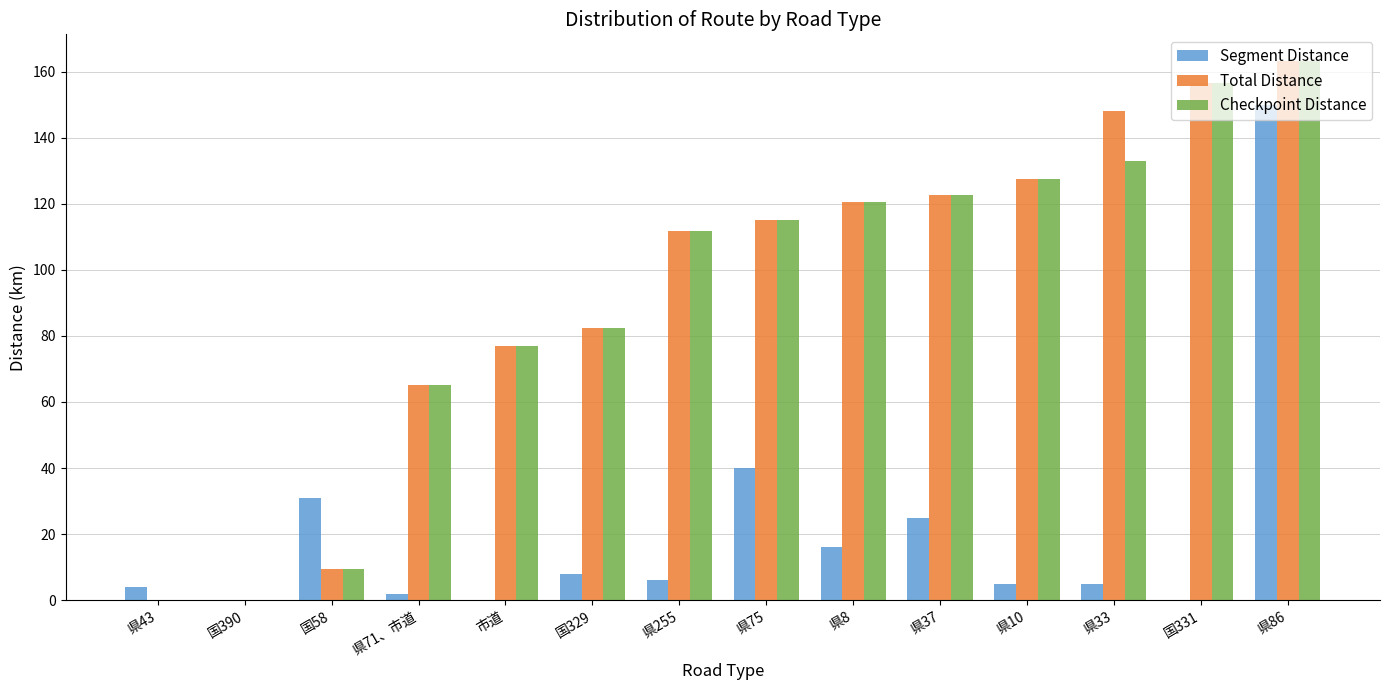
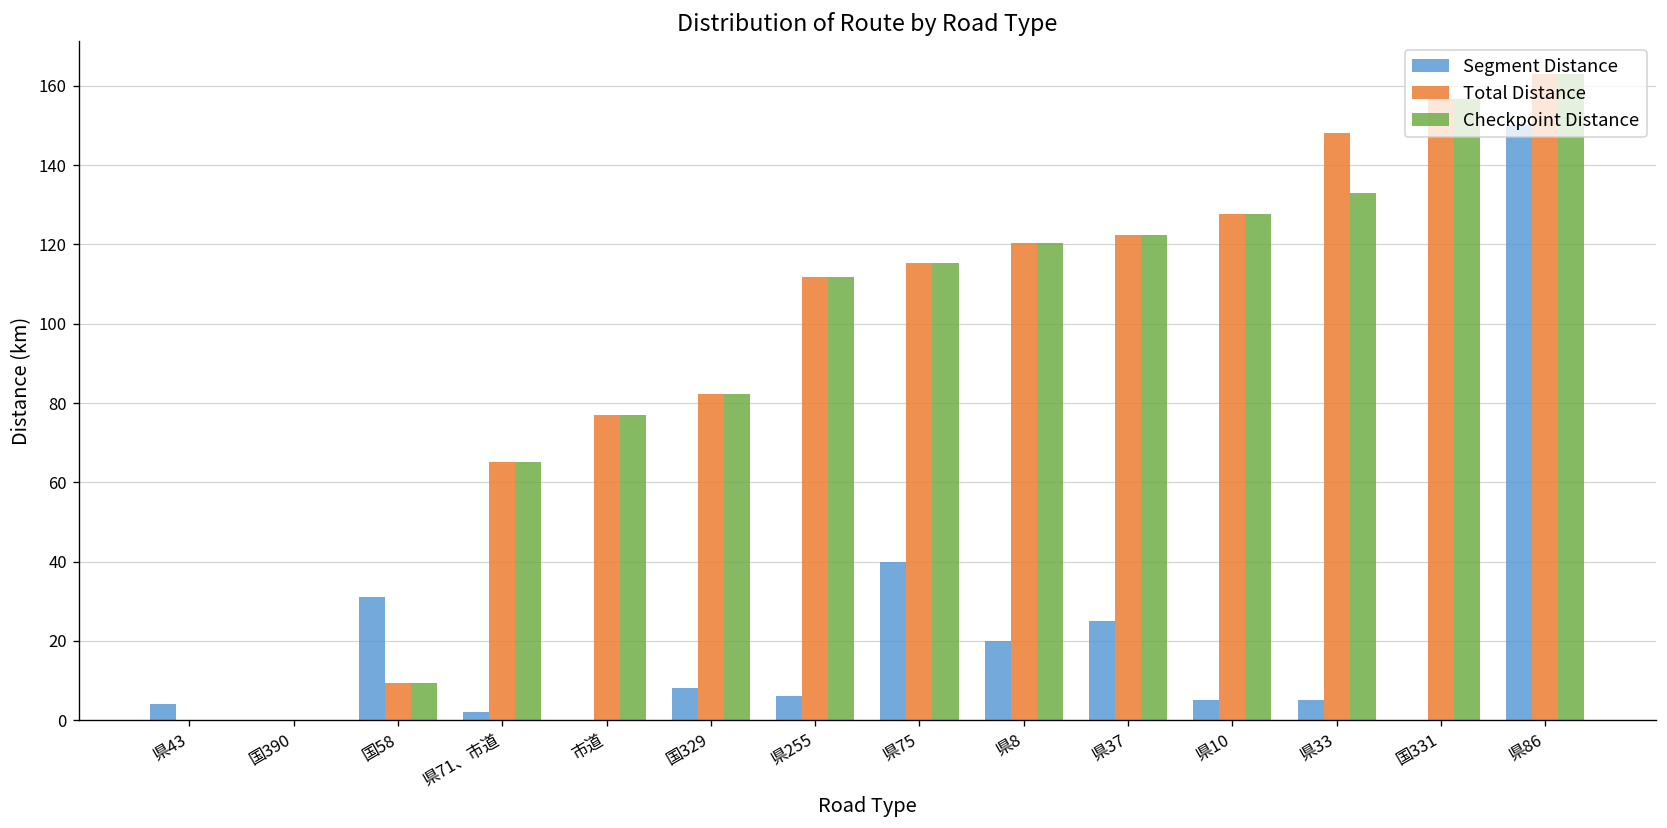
  {
    "Segment Distance": {
      "県43": 4,
      "国58": 31,
      "県71、市道": 2,
      "市道": 0,
      "国329": 8,
      "県255": 6,
      "県75": 40,
-     "県8": 16,
+     "県8": 20,
      "県37": 25,
      "県10": 5,
      "県33": 5,
      "国331": 0
    },
    "Total Distance": {
      "県43": 0,
      "国58": 9,
      "県71、市道": 65,
      "市道": 77,
      "国329": 82,
      "県255": 112,
      "県75": 115,
      "県8": 120,
      "県37": 123,
      "県10": 128,
      "県33": 148
    },
    "Checkpoint Distance": {
      "県43": 0,
      "国58": 9,
      "県71、市道": 65,
      "市道": 77,
      "国329": 82,
      "県255": 112,
      "県75": 115,
      "県8": 120,
      "県37": 123,
      "県10": 128,
      "県33": 133
    }
  }
